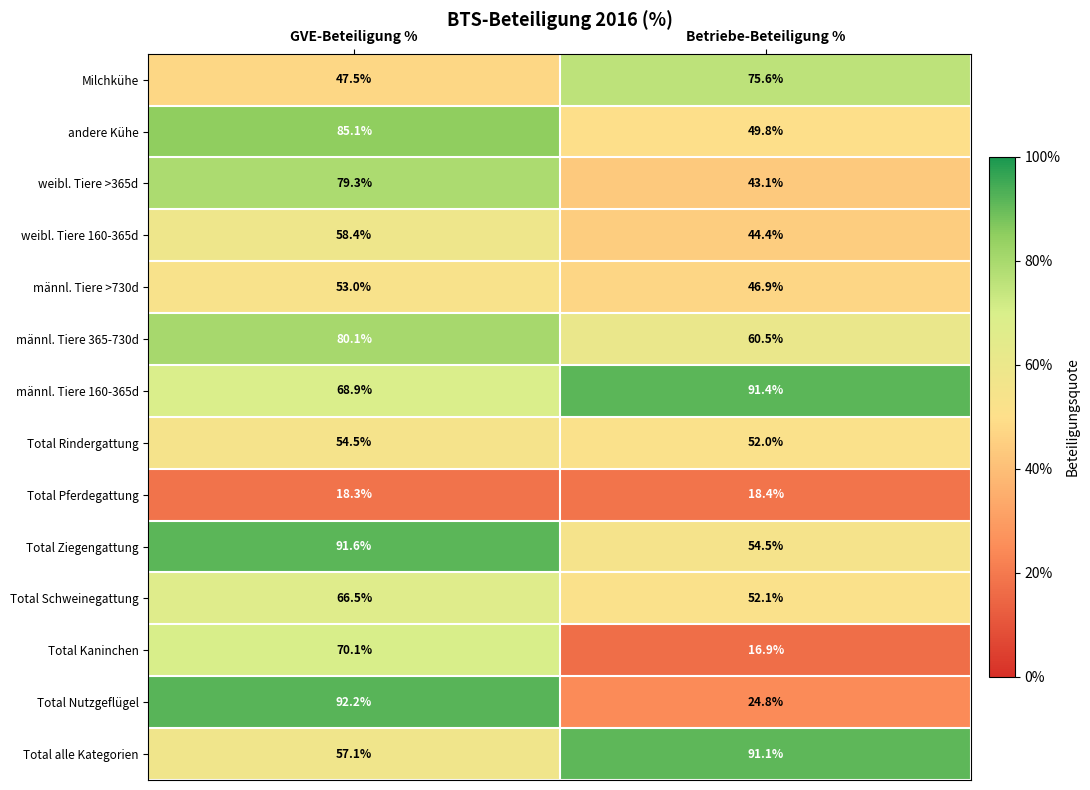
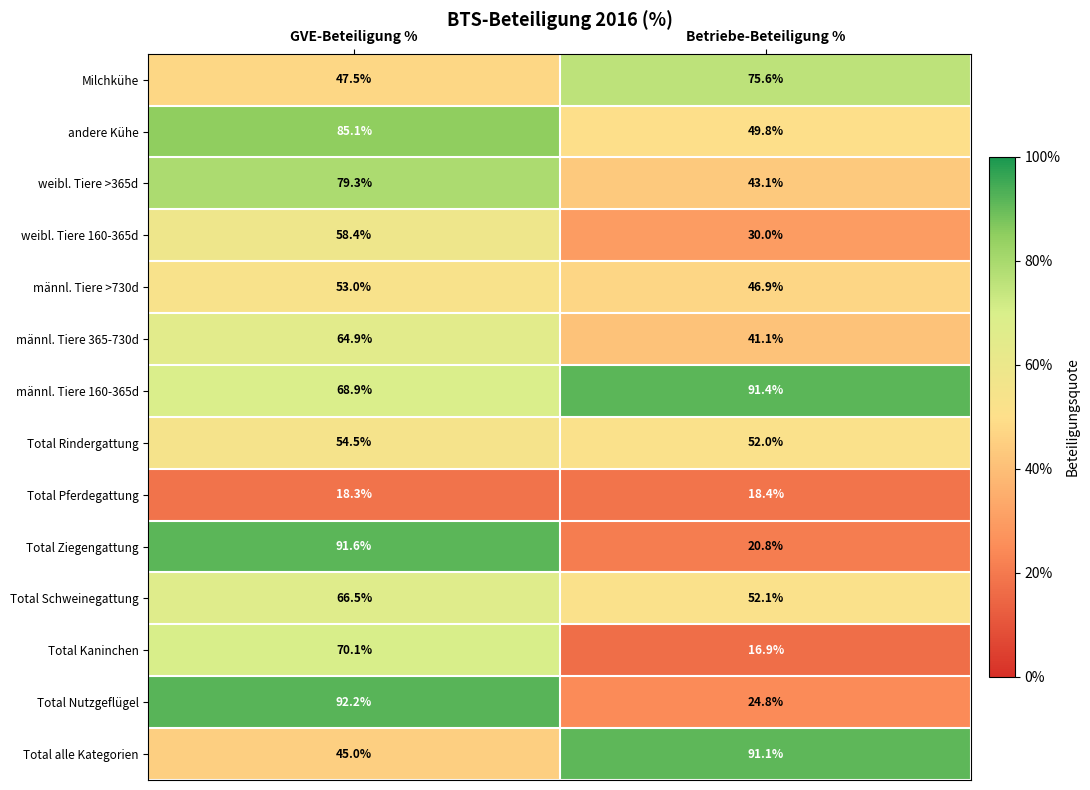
  {
    "Milchkühe": {
      "GVE-Beteiligung %": "47.5%",
      "Betriebe-Beteiligung %": "75.6%"
    },
    "andere Kühe": {
      "GVE-Beteiligung %": "85.1%",
      "Betriebe-Beteiligung %": "49.8%"
    },
    "weibl. Tiere >365d": {
      "GVE-Beteiligung %": "79.3%",
      "Betriebe-Beteiligung %": "43.1%"
    },
    "weibl. Tiere 160-365d": {
      "GVE-Beteiligung %": "58.4%",
-     "Betriebe-Beteiligung %": "44.4%"
+     "Betriebe-Beteiligung %": "30.0%"
    },
    "männl. Tiere >730d": {
      "GVE-Beteiligung %": "53.0%",
      "Betriebe-Beteiligung %": "46.9%"
    },
    "männl. Tiere 365-730d": {
-     "GVE-Beteiligung %": "80.1%",
-     "Betriebe-Beteiligung %": "60.5%"
+     "GVE-Beteiligung %": "64.9%",
+     "Betriebe-Beteiligung %": "41.1%"
    },
    "männl. Tiere 160-365d": {
      "GVE-Beteiligung %": "68.9%",
      "Betriebe-Beteiligung %": "91.4%"
    },
    "Total Rindergattung": {
      "GVE-Beteiligung %": "54.5%",
      "Betriebe-Beteiligung %": "52.0%"
    },
    "Total Pferdegattung": {
      "GVE-Beteiligung %": "18.3%",
      "Betriebe-Beteiligung %": "18.4%"
    },
    "Total Ziegengattung": {
      "GVE-Beteiligung %": "91.6%",
-     "Betriebe-Beteiligung %": "54.5%"
+     "Betriebe-Beteiligung %": "20.8%"
    },
    "Total Schweinegattung": {
      "GVE-Beteiligung %": "66.5%",
      "Betriebe-Beteiligung %": "52.1%"
    },
    "Total Kaninchen": {
      "GVE-Beteiligung %": "70.1%",
      "Betriebe-Beteiligung %": "16.9%"
    },
    "Total Nutzgeflügel": {
      "GVE-Beteiligung %": "92.2%",
      "Betriebe-Beteiligung %": "24.8%"
    },
    "Total alle Kategorien": {
-     "GVE-Beteiligung %": "57.1%",
+     "GVE-Beteiligung %": "45.0%",
      "Betriebe-Beteiligung %": "91.1%"
    }
  }
